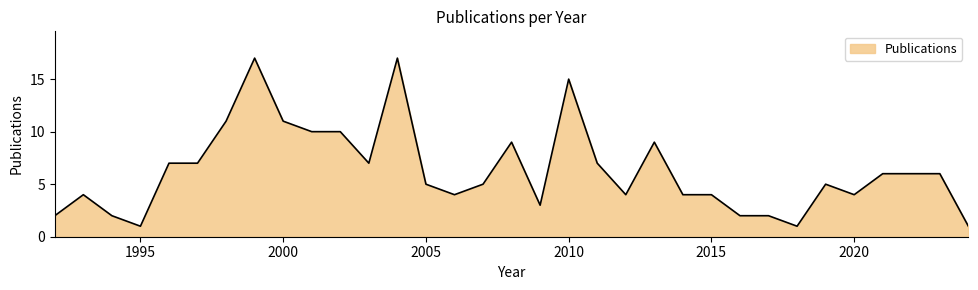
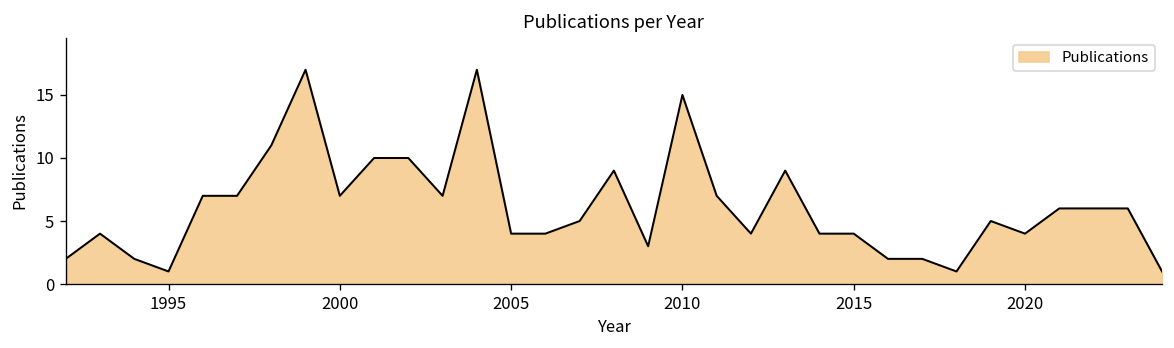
  {
    "1995": 1,
-   "2000": 11,
-   "2005": 5,
+   "2000": 7,
+   "2005": 4,
    "2010": 15,
    "2015": 4,
    "2020": 4
  }
